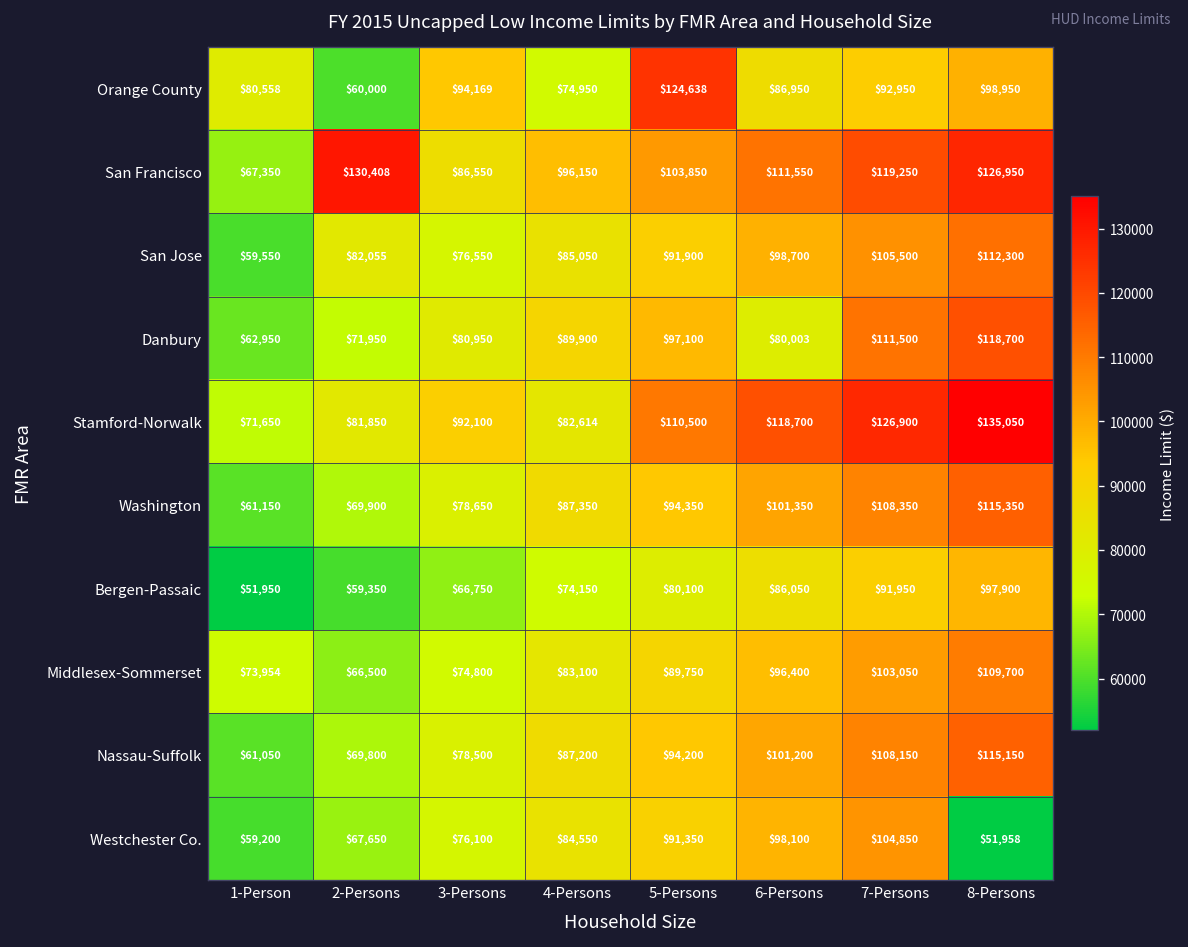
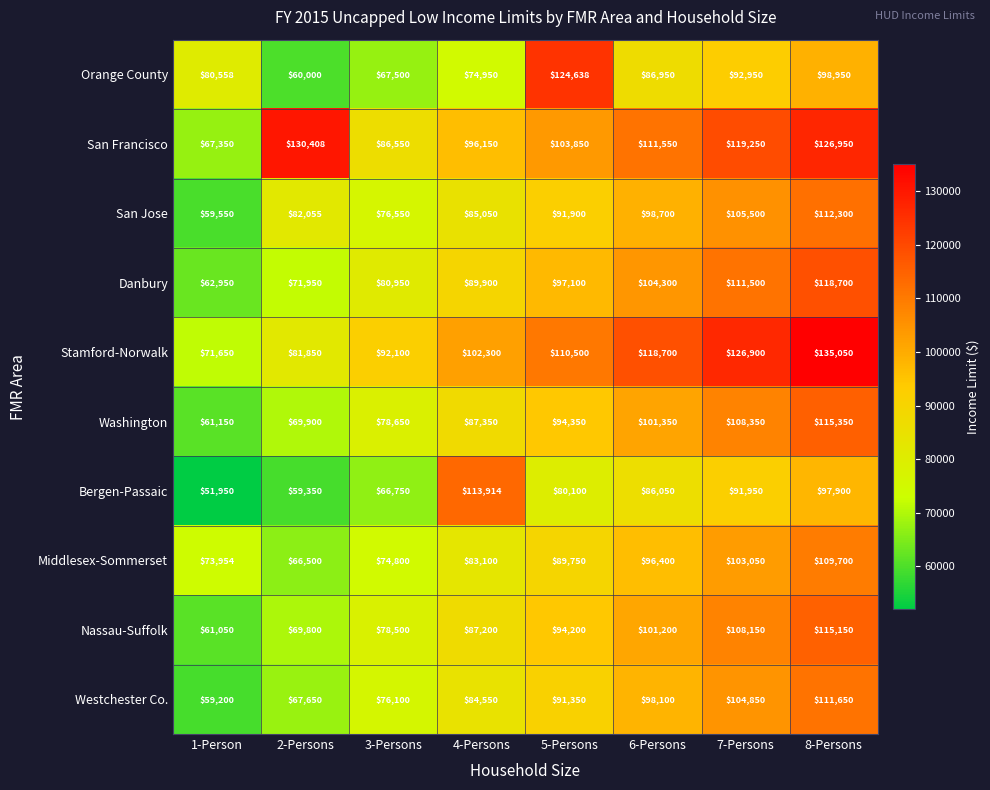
  {
    "Orange County": {
      "1-Person": "$80,558",
      "2-Persons": "$60,000",
-     "3-Persons": "$94,169",
+     "3-Persons": "$67,500",
      "4-Persons": "$74,950",
      "5-Persons": "$124,638",
      "6-Persons": "$86,950",
      "7-Persons": "$92,950",
      "8-Persons": "$98,950"
    },
    "San Francisco": {
      "1-Person": "$67,350",
      "2-Persons": "$130,408",
      "3-Persons": "$86,550",
      "4-Persons": "$96,150",
      "5-Persons": "$103,850",
      "6-Persons": "$111,550",
      "7-Persons": "$119,250",
      "8-Persons": "$126,950"
    },
    "San Jose": {
      "1-Person": "$59,550",
      "2-Persons": "$82,055",
      "3-Persons": "$76,550",
      "4-Persons": "$85,050",
      "5-Persons": "$91,900",
      "6-Persons": "$98,700",
      "7-Persons": "$105,500",
      "8-Persons": "$112,300"
    },
    "Danbury": {
      "1-Person": "$62,950",
      "2-Persons": "$71,950",
      "3-Persons": "$80,950",
      "4-Persons": "$89,900",
      "5-Persons": "$97,100",
-     "6-Persons": "$80,003",
+     "6-Persons": "$104,300",
      "7-Persons": "$111,500",
      "8-Persons": "$118,700"
    },
    "Stamford-Norwalk": {
      "1-Person": "$71,650",
      "2-Persons": "$81,850",
      "3-Persons": "$92,100",
-     "4-Persons": "$82,614",
+     "4-Persons": "$102,300",
      "5-Persons": "$110,500",
      "6-Persons": "$118,700",
      "7-Persons": "$126,900",
      "8-Persons": "$135,050"
    },
    "Washington": {
      "1-Person": "$61,150",
      "2-Persons": "$69,900",
      "3-Persons": "$78,650",
      "4-Persons": "$87,350",
      "5-Persons": "$94,350",
      "6-Persons": "$101,350",
      "7-Persons": "$108,350",
      "8-Persons": "$115,350"
    },
    "Bergen-Passaic": {
      "1-Person": "$51,950",
      "2-Persons": "$59,350",
      "3-Persons": "$66,750",
-     "4-Persons": "$74,150",
+     "4-Persons": "$113,914",
      "5-Persons": "$80,100",
      "6-Persons": "$86,050",
      "7-Persons": "$91,950",
      "8-Persons": "$97,900"
    },
    "Middlesex-Sommerset": {
      "1-Person": "$73,954",
      "2-Persons": "$66,500",
      "3-Persons": "$74,800",
      "4-Persons": "$83,100",
      "5-Persons": "$89,750",
      "6-Persons": "$96,400",
      "7-Persons": "$103,050",
      "8-Persons": "$109,700"
    },
    "Nassau-Suffolk": {
      "1-Person": "$61,050",
      "2-Persons": "$69,800",
      "3-Persons": "$78,500",
      "4-Persons": "$87,200",
      "5-Persons": "$94,200",
      "6-Persons": "$101,200",
      "7-Persons": "$108,150",
      "8-Persons": "$115,150"
    },
    "Westchester Co.": {
      "1-Person": "$59,200",
      "2-Persons": "$67,650",
      "3-Persons": "$76,100",
      "4-Persons": "$84,550",
      "5-Persons": "$91,350",
      "6-Persons": "$98,100",
      "7-Persons": "$104,850",
-     "8-Persons": "$51,958"
+     "8-Persons": "$111,650"
    }
  }
